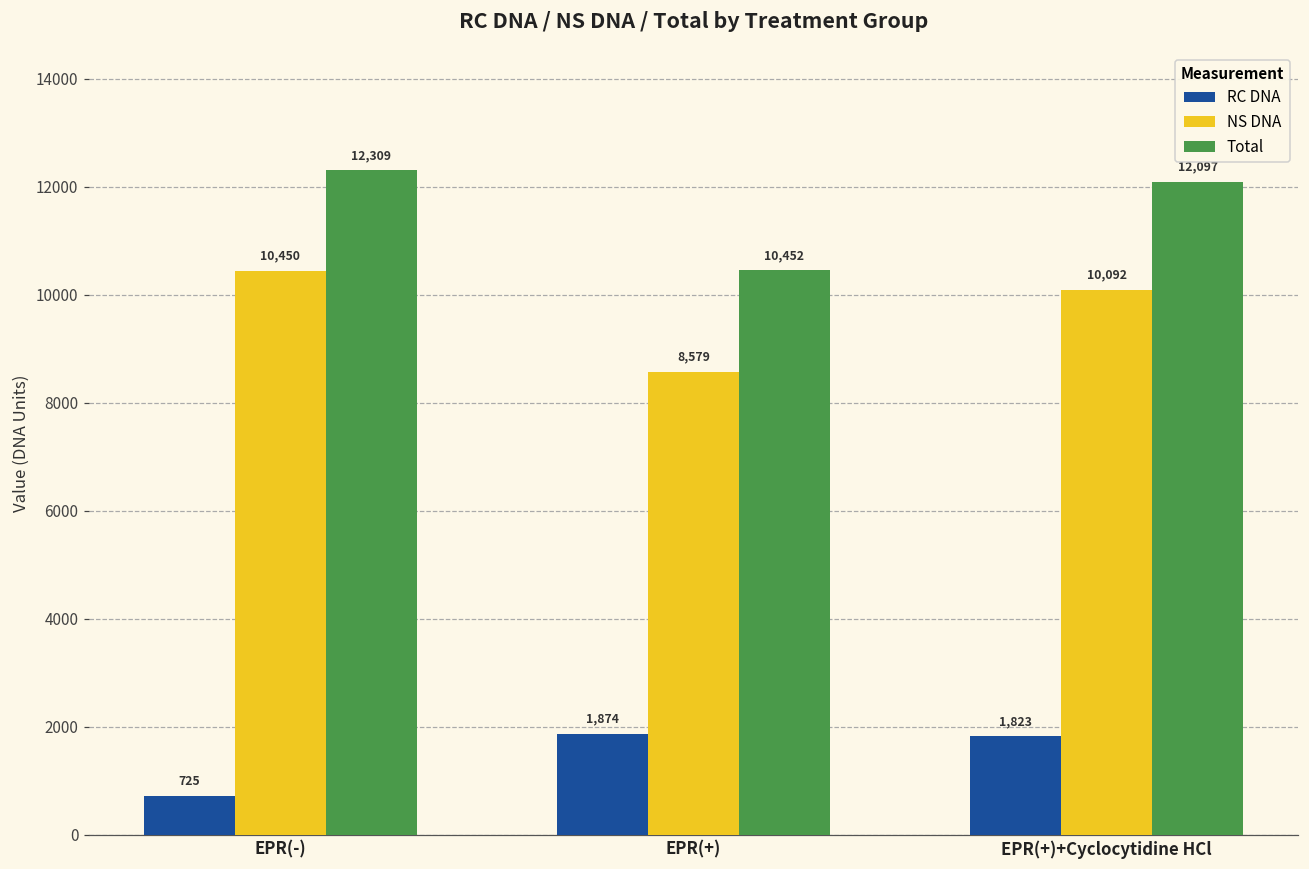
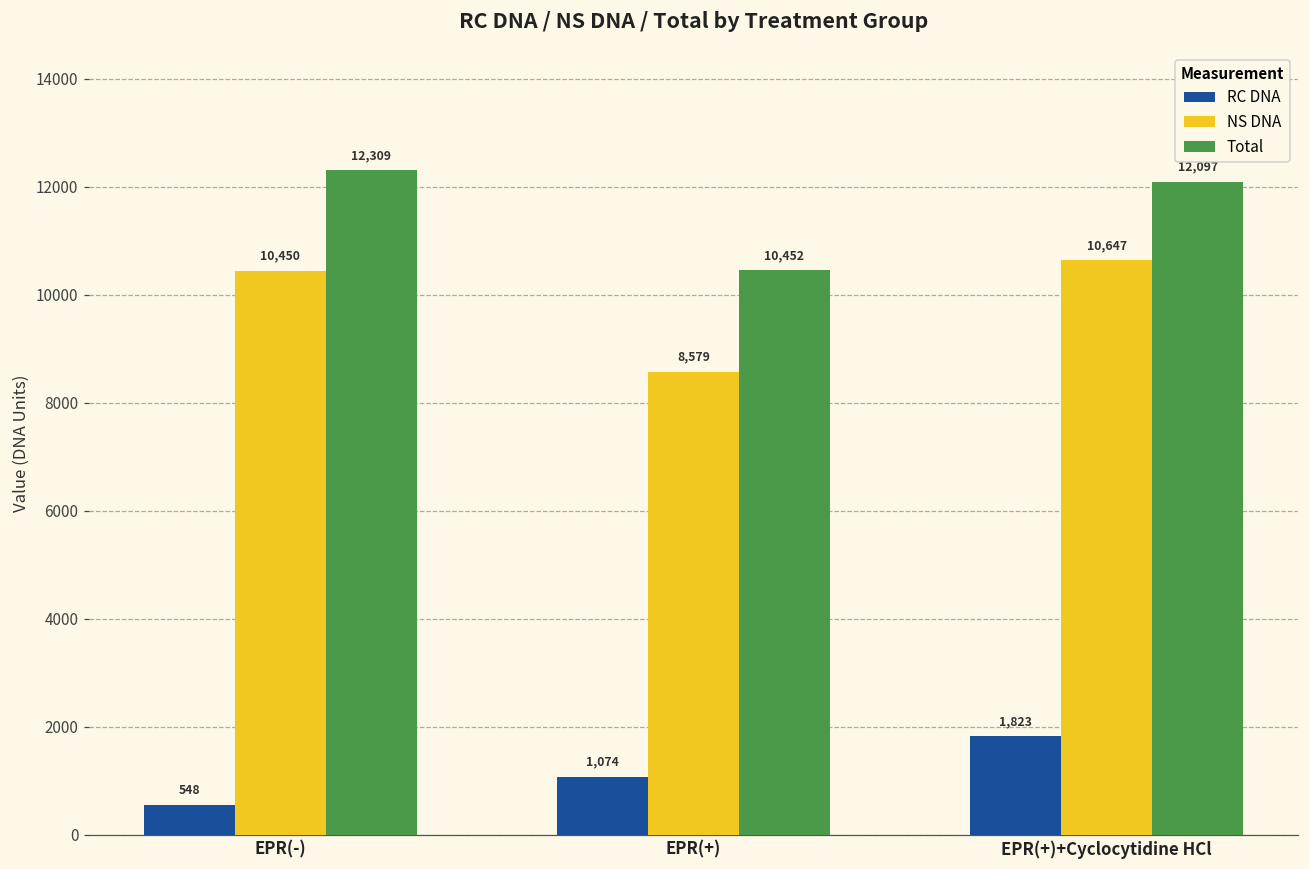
  {
    "RC DNA": {
-     "EPR(-)": "725",
-     "EPR(+)": "1,874",
+     "EPR(-)": "548",
+     "EPR(+)": "1,074",
      "EPR(+)+Cyclocytidine HCl": "1,823"
    },
    "NS DNA": {
      "EPR(-)": "10,450",
      "EPR(+)": "8,579",
-     "EPR(+)+Cyclocytidine HCl": "10,092"
+     "EPR(+)+Cyclocytidine HCl": "10,647"
    },
    "Total": {
      "EPR(-)": "12,309",
      "EPR(+)": "10,452",
      "EPR(+)+Cyclocytidine HCl": "12,097"
    }
  }
